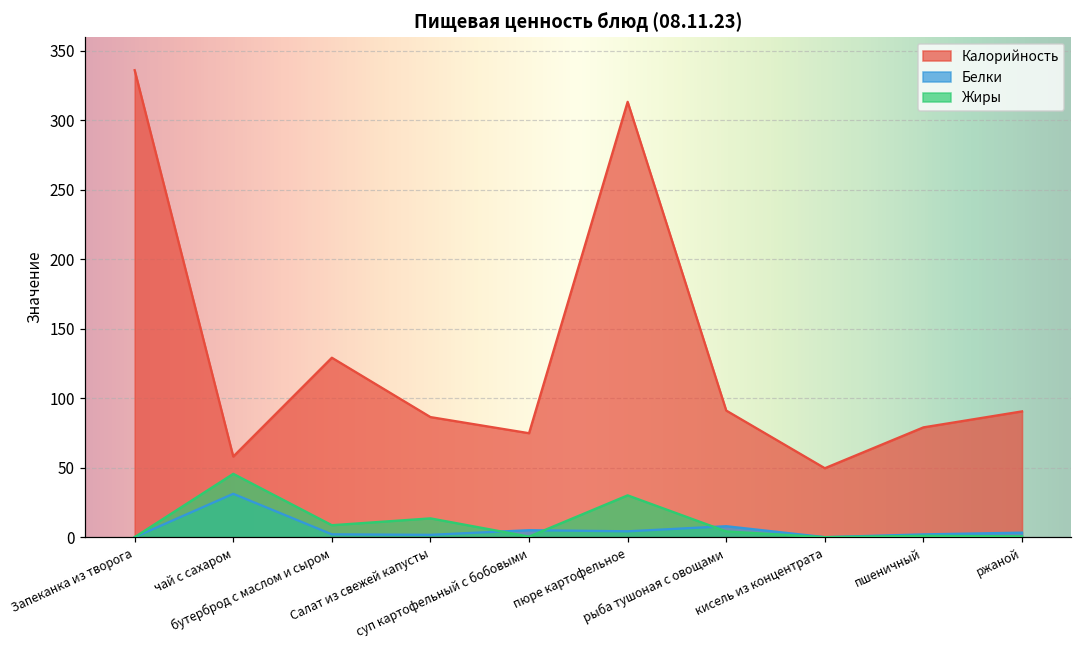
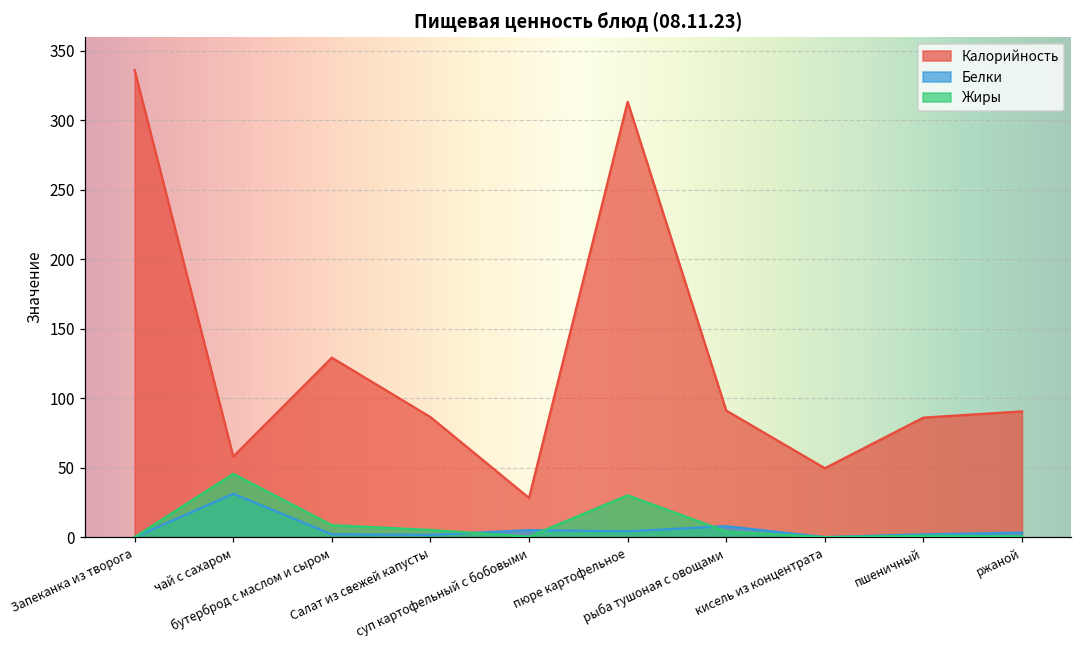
  {
    "Калорийность": {
      "Запеканка из творога": 336,
      "чай с сахаром": 58,
      "бутерброд с маслом и сыром": 129,
      "Салат из свежей капусты": 86,
-     "суп картофельный с бобовыми": 75,
+     "суп картофельный с бобовыми": 28,
      "пюре картофельное": 313,
      "рыба тушоная с овощами": 91,
      "кисель из концентрата": 50,
-     "пшеничный": 79,
+     "пшеничный": 86,
      "ржаной": 91
    },
    "Белки": {
      "чай с сахаром": 31,
      "бутерброд с маслом и сыром": 2,
      "Салат из свежей капусты": 2,
      "суп картофельный с бобовыми": 5,
      "пюре картофельное": 4,
      "рыба тушоная с овощами": 8,
      "ржаной": 3
    },
    "Жиры": {
      "чай с сахаром": 46,
      "бутерброд с маслом и сыром": 9,
-     "Салат из свежей капусты": 14,
+     "Салат из свежей капусты": 5,
      "суп картофельный с бобовыми": 0,
      "пюре картофельное": 30,
      "рыба тушоная с овощами": 4,
      "ржаной": 1
    }
  }
